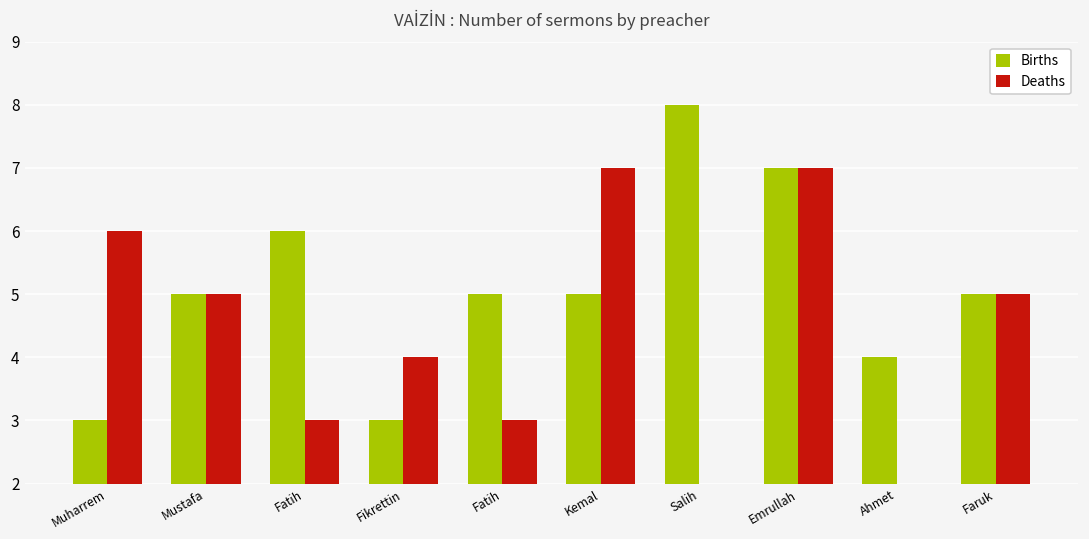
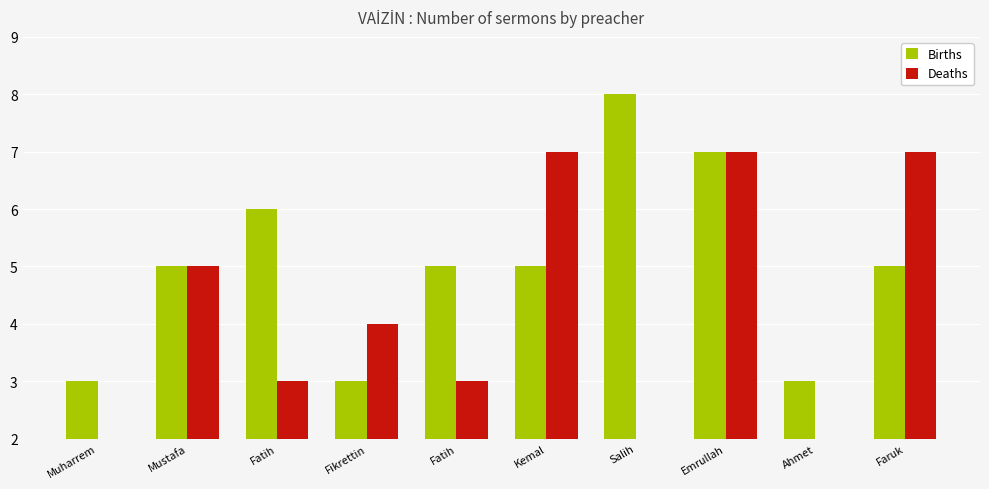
  {
    "Births": {
      "Muharrem": 3,
      "Mustafa": 5,
      "Fikrettin": 3,
      "Kemal": 5,
      "Salih": 8,
      "Emrullah": 7,
-     "Ahmet": 4,
+     "Ahmet": 3,
      "Faruk": 5
    },
    "Deaths": {
-     "Muharrem": 6,
+     "Muharrem": 2,
      "Mustafa": 5,
      "Fikrettin": 4,
      "Kemal": 7,
      "Emrullah": 7,
      "Ahmet": 2,
-     "Faruk": 5
+     "Faruk": 7
    }
  }
